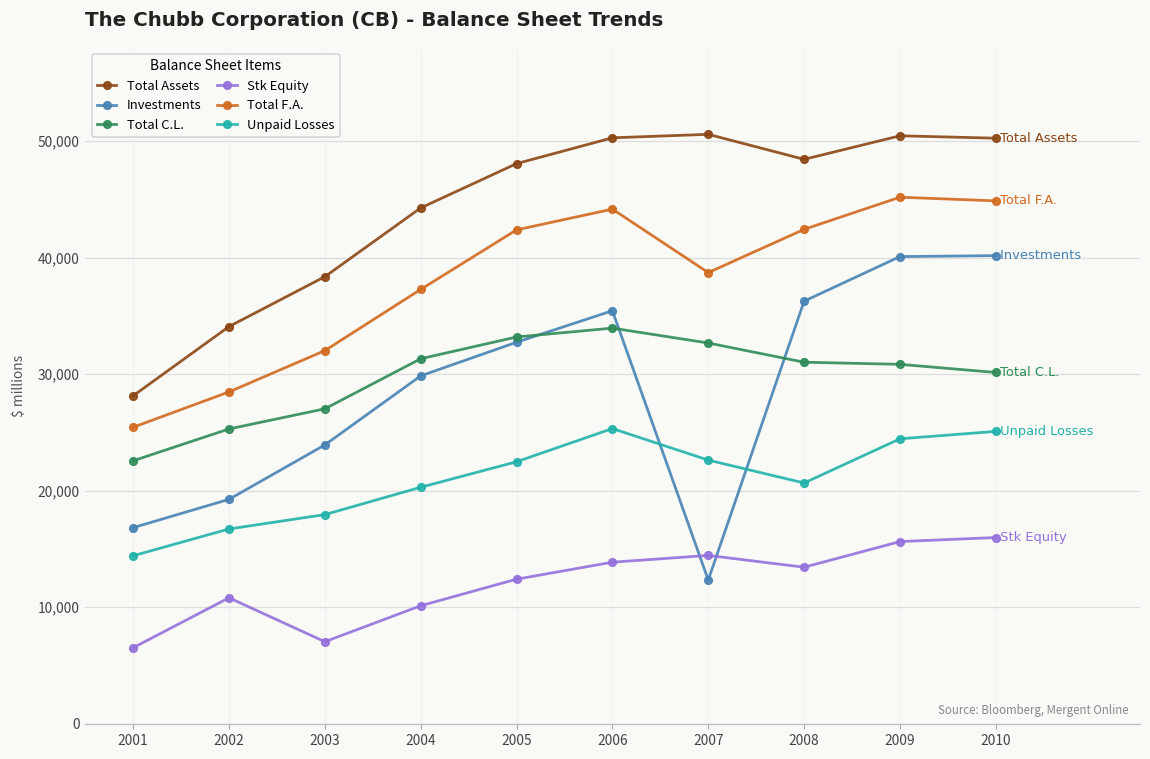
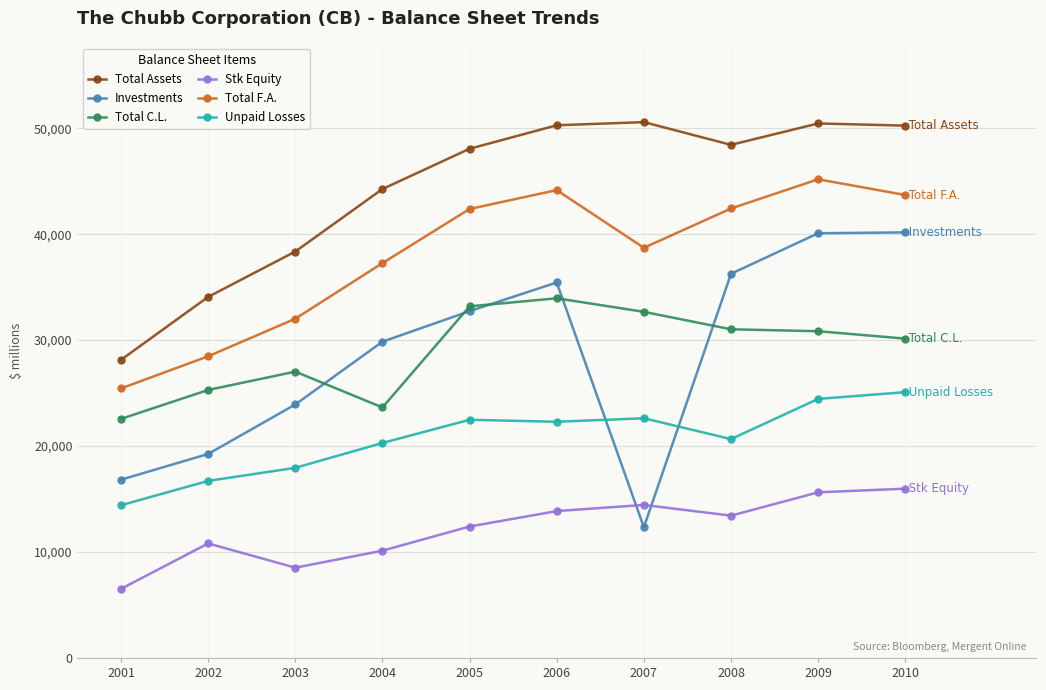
  {
    "Total Assets": {
      "2001": "28,100",
      "2002": "34,100",
      "2003": "38,400",
      "2004": "44,300",
      "2005": "48,100",
      "2006": "50,300",
      "2007": "50,600",
      "2008": "48,400",
      "2009": "50,400",
      "2010": "50,200"
    },
    "Investments": {
      "2001": "16,800",
      "2002": "19,300",
      "2003": "23,900",
      "2004": "29,900",
      "2005": "32,700",
      "2006": "35,400",
      "2007": "12,300",
      "2008": "36,300",
      "2009": "40,100",
      "2010": "40,200"
    },
    "Total C.L.": {
      "2001": "22,600",
      "2002": "25,300",
      "2003": "27,000",
-     "2004": "31,300",
+     "2004": "23,600",
      "2005": "33,200",
      "2006": "33,900",
      "2007": "32,700",
      "2008": "31,000",
      "2009": "30,800",
      "2010": "30,100"
    },
    "Stk Equity": {
      "2001": "6,500",
      "2002": "10,800",
-     "2003": "7,000",
+     "2003": "8,500",
      "2004": "10,100",
      "2005": "12,400",
      "2006": "13,900",
      "2007": "14,400",
      "2008": "13,400",
      "2009": "15,600",
      "2010": "16,000"
    },
    "Total F.A.": {
      "2001": "25,400",
      "2002": "28,500",
      "2003": "32,000",
      "2004": "37,300",
      "2005": "42,400",
      "2006": "44,200",
      "2007": "38,700",
      "2008": "42,400",
      "2009": "45,200",
-     "2010": "44,900"
+     "2010": "43,700"
    },
    "Unpaid Losses": {
      "2001": "14,400",
      "2002": "16,700",
      "2003": "17,900",
      "2004": "20,300",
      "2005": "22,500",
-     "2006": "25,300",
+     "2006": "22,300",
      "2007": "22,600",
      "2008": "20,700",
      "2009": "24,500",
      "2010": "25,100"
    }
  }
